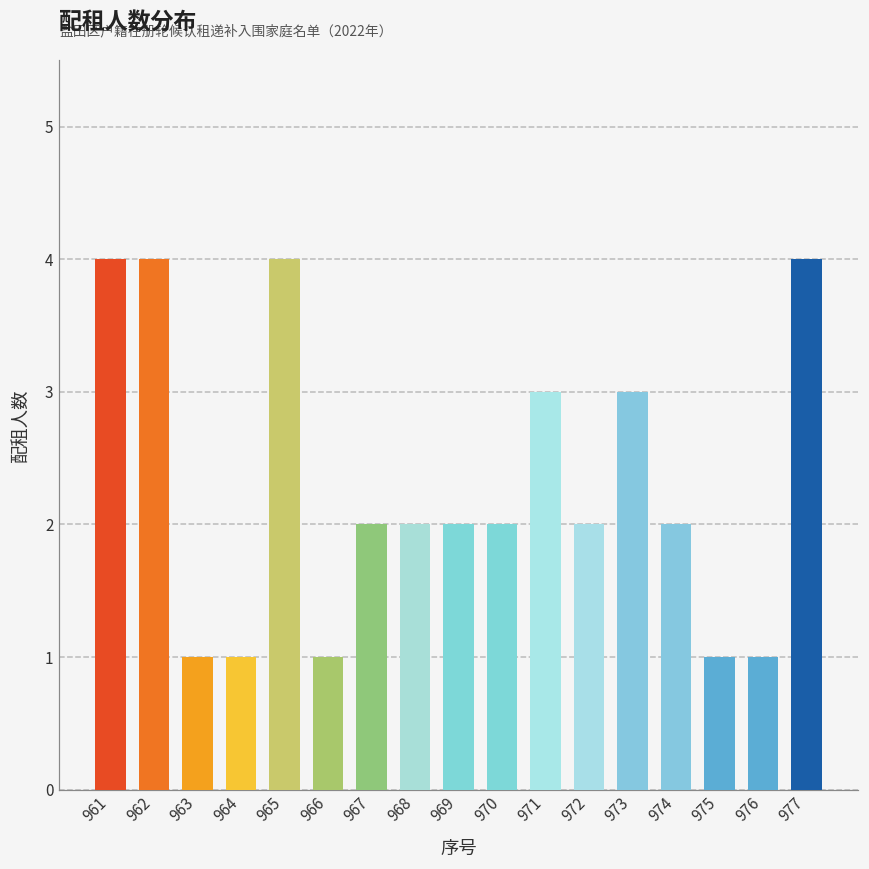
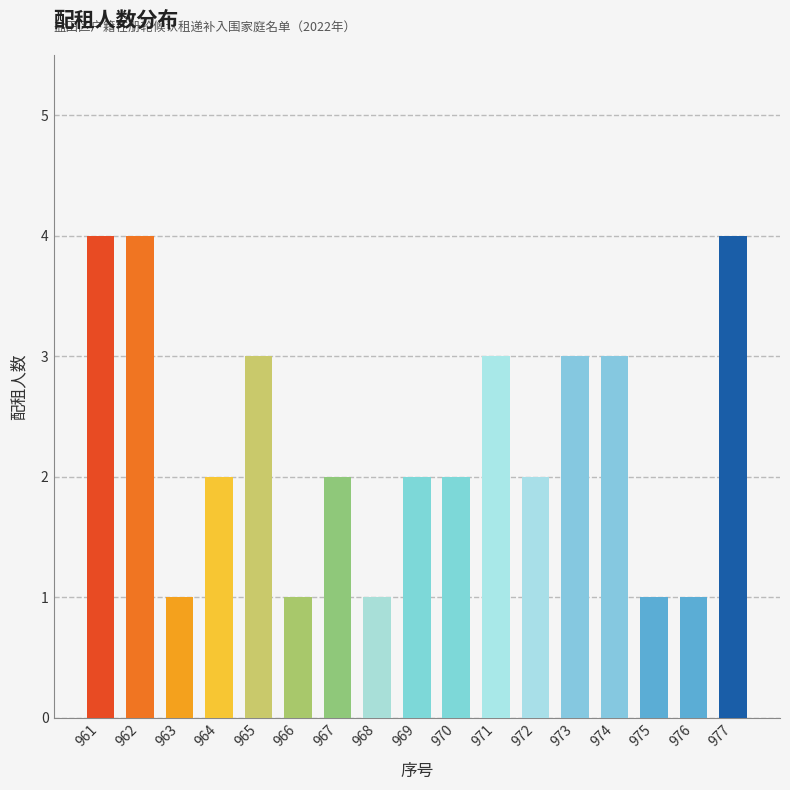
  {
    "961": 4,
    "962": 4,
    "963": 1,
-   "964": 1,
-   "965": 4,
+   "964": 2,
+   "965": 3,
    "966": 1,
    "967": 2,
-   "968": 2,
+   "968": 1,
    "969": 2,
    "970": 2,
    "971": 3,
    "972": 2,
    "973": 3,
-   "974": 2,
+   "974": 3,
    "975": 1,
    "976": 1,
    "977": 4
  }
